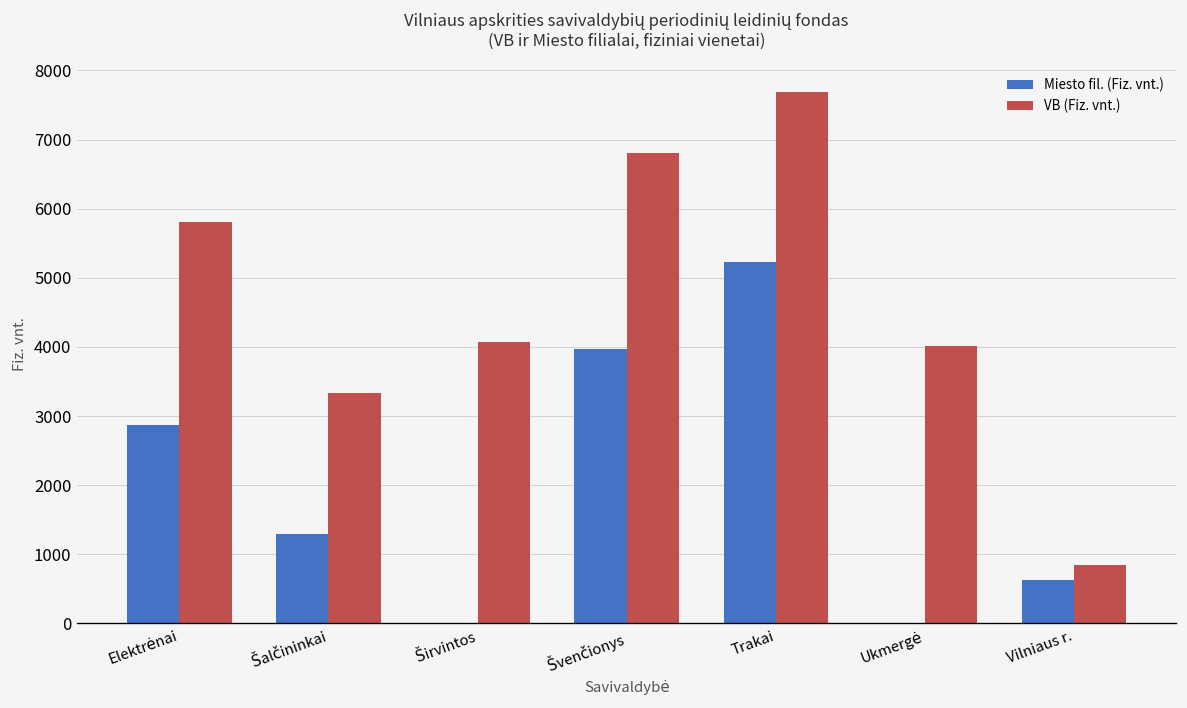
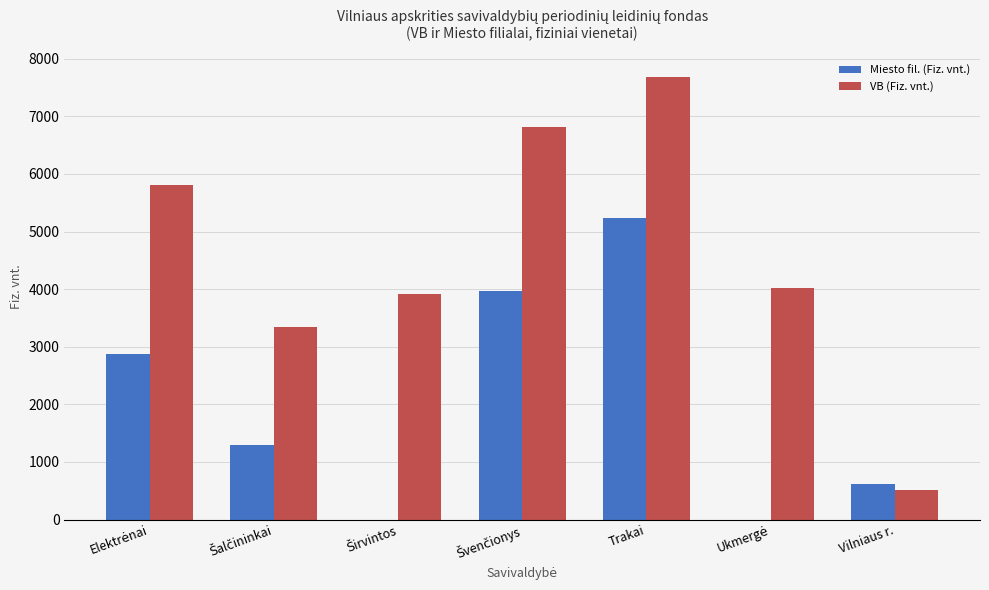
  {
    "VB (Fiz. vnt.)": {
      "Elektrėnai": 5800,
      "Šalčininkai": 3300,
-     "Širvintos": 4100,
+     "Širvintos": 3900,
      "Švenčionys": 6800,
      "Trakai": 7700,
      "Ukmergė": 4000,
-     "Vilniaus r.": 800
+     "Vilniaus r.": 500
    }
  }
